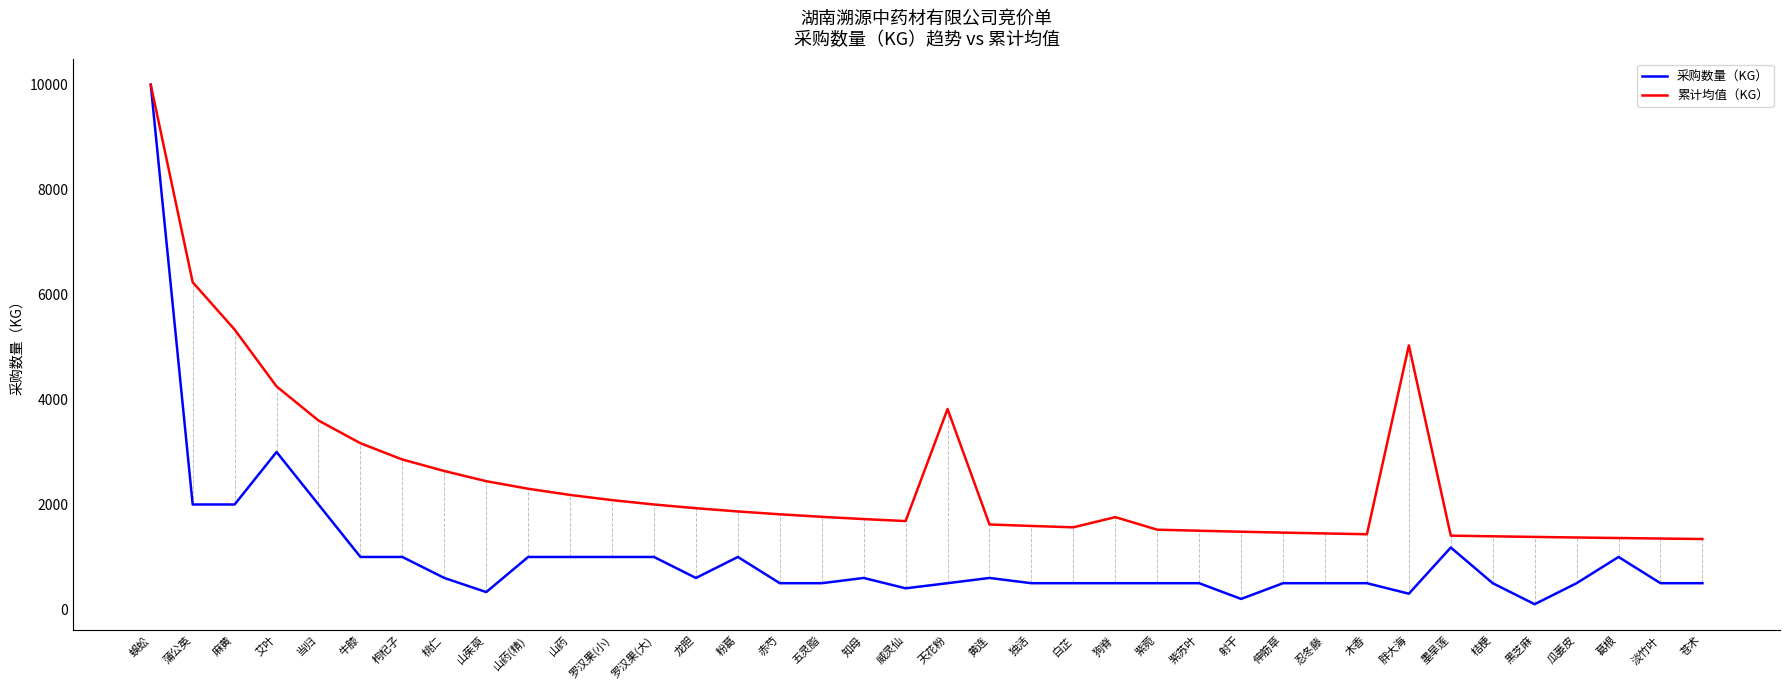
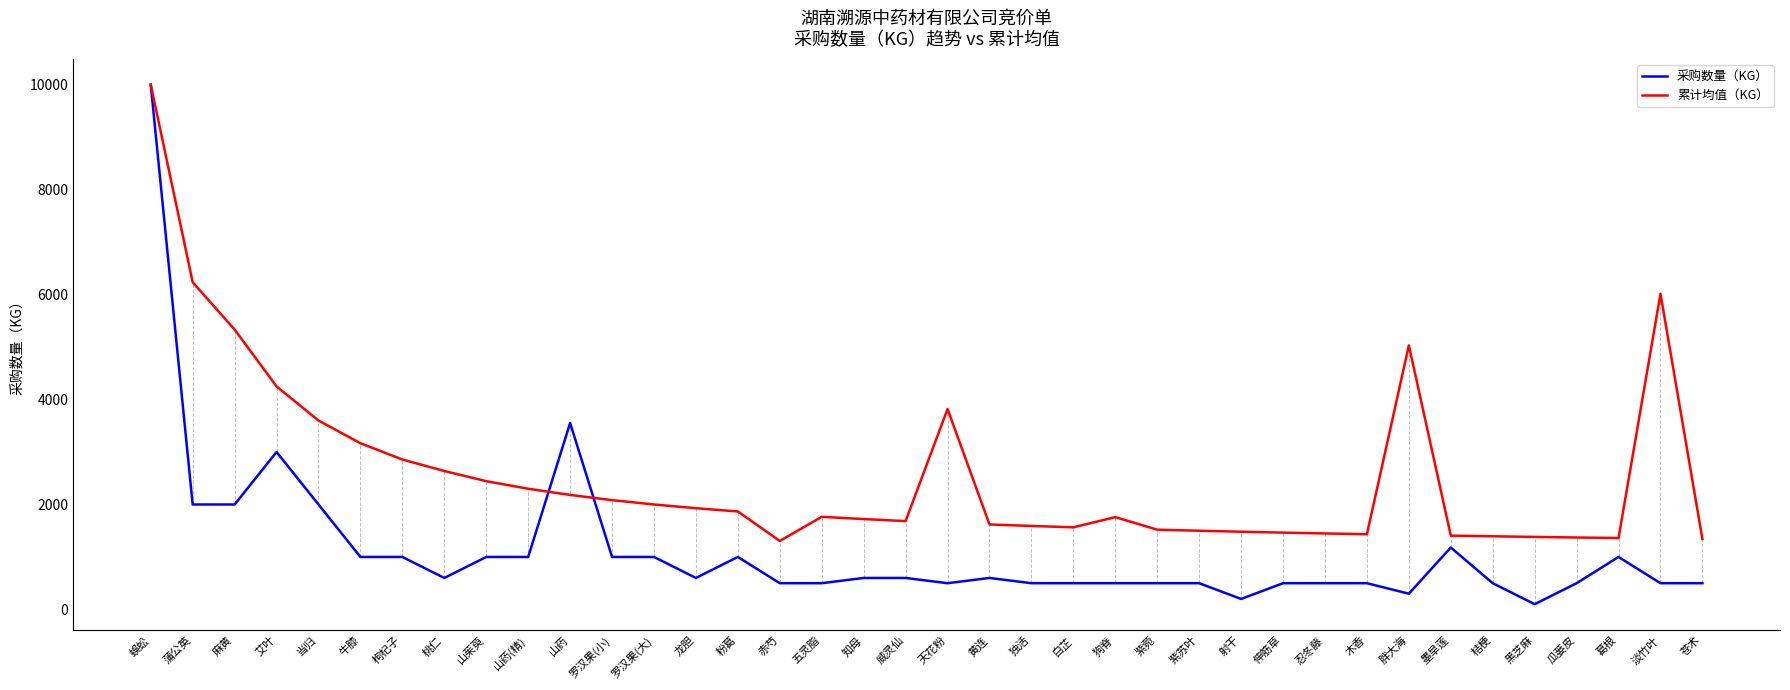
  {
    "采购数量（KG）": {
-     "山茱萸": 300,
-     "山药": 1000,
-     "威灵仙": 400
+     "山茱萸": 1000,
+     "山药": 3600,
+     "威灵仙": 600
    },
    "累计均值（KG）": {
-     "赤芍": 1800,
-     "淡竹叶": 1400
+     "赤芍": 1300,
+     "淡竹叶": 6000
    }
  }
